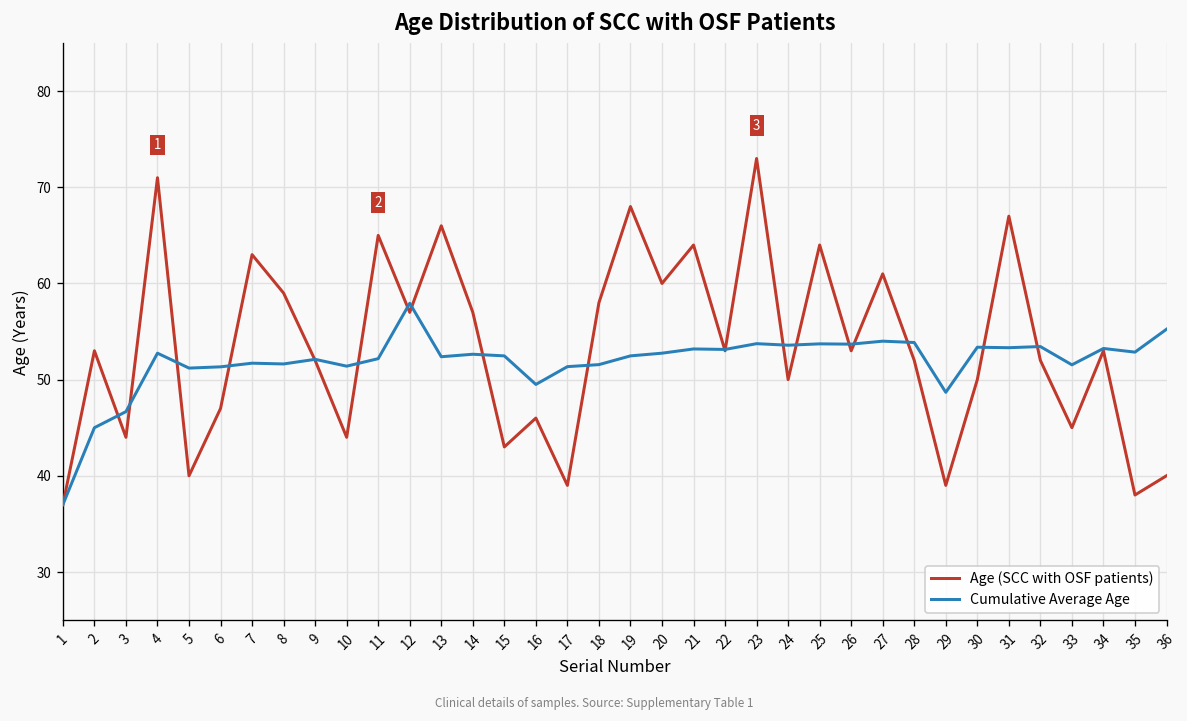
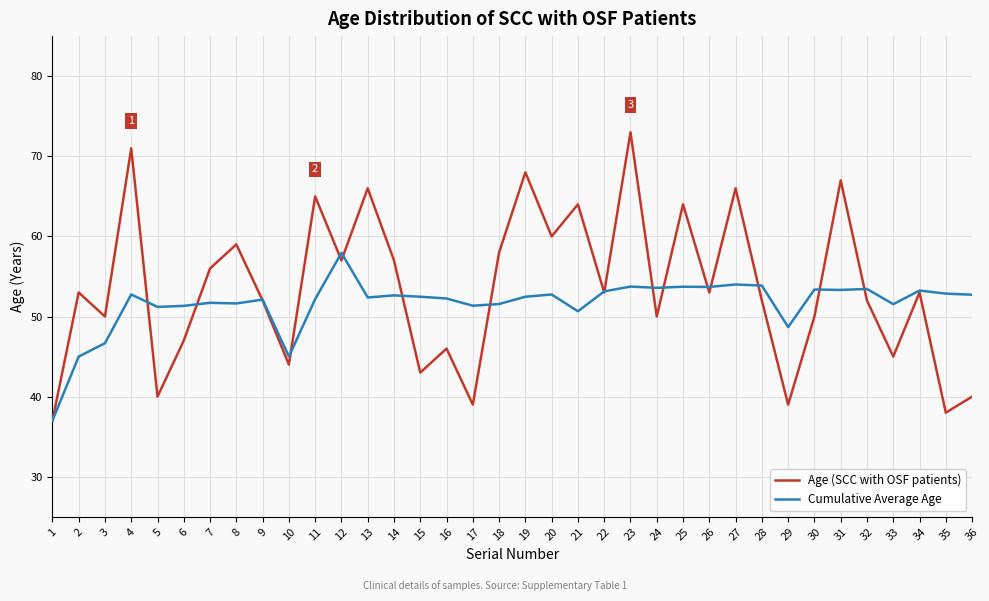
  {
    "Age (SCC with OSF patients)": {
      "2": 53,
-     "3": 44,
+     "3": 50,
      "5": 40,
      "6": 47,
-     "7": 63,
+     "7": 56,
      "8": 59,
      "10": 44,
      "12": 57,
      "13": 66,
      "14": 57,
      "15": 43,
      "16": 46,
      "17": 39,
      "18": 58,
      "19": 68,
      "20": 60,
      "21": 64,
      "24": 50,
      "25": 64,
      "26": 53,
-     "27": 61,
+     "27": 66,
      "28": 52,
      "29": 39,
      "30": 50,
      "31": 67,
      "32": 52,
      "33": 45,
      "35": 38,
      "36": 40
    },
    "Cumulative Average Age": {
      "2": 45,
      "3": 47,
      "4": 53,
      "5": 51,
      "6": 51,
      "7": 52,
      "8": 52,
-     "10": 51,
+     "10": 45,
      "11": 52,
      "12": 58,
      "13": 52,
      "14": 53,
      "15": 52,
-     "16": 50,
+     "16": 52,
      "17": 51,
      "18": 52,
      "19": 52,
      "20": 53,
-     "21": 53,
+     "21": 51,
      "23": 54,
      "24": 54,
      "25": 54,
      "26": 54,
      "27": 54,
      "28": 54,
      "29": 49,
      "30": 53,
      "31": 53,
      "32": 53,
      "33": 52,
      "35": 53,
-     "36": 55
+     "36": 53
    }
  }
